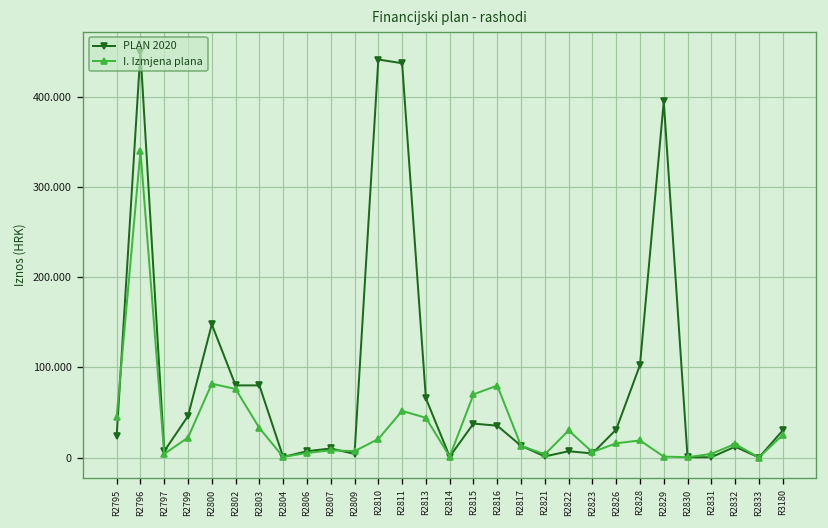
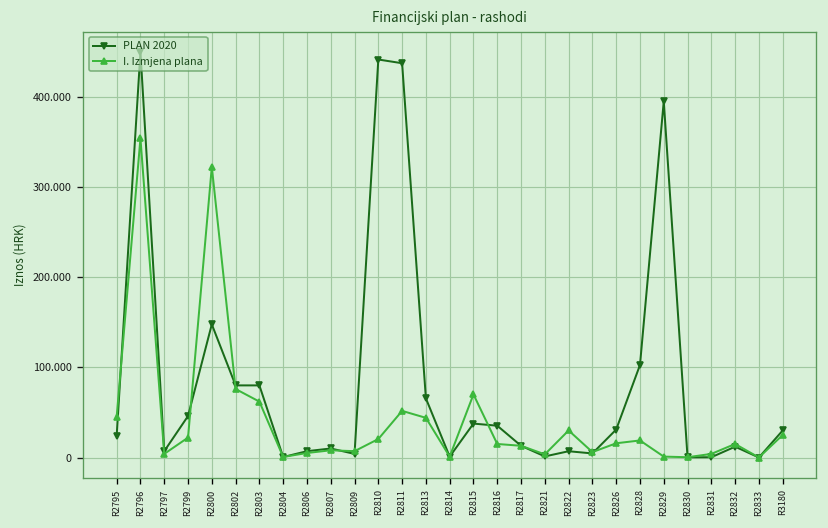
  {
    "PLAN 2020": {
      "R2795": 20,
      "R2799": 50,
      "R2800": 150,
      "R2802": 80,
      "R2803": 80,
      "R2810": 440,
      "R2811": 440,
      "R2813": 70,
      "R2815": 40,
      "R2816": 40,
      "R2822": 10,
      "R2826": 30,
      "R2828": 100,
      "R2829": 400,
      "R2831": 0,
      "R3180": 30
    },
    "I. Izmjena plana": {
      "R2795": 50,
-     "R2796": 340,
+     "R2796": 350,
      "R2799": 20,
-     "R2800": 80,
+     "R2800": 320,
      "R2802": 80,
-     "R2803": 30,
+     "R2803": 60,
      "R2810": 20,
      "R2811": 50,
      "R2813": 40,
      "R2815": 70,
-     "R2816": 80,
+     "R2816": 20,
      "R2822": 30,
      "R2826": 20,
      "R2828": 20,
      "R2829": 0,
      "R2831": 0,
      "R3180": 30
    }
  }
